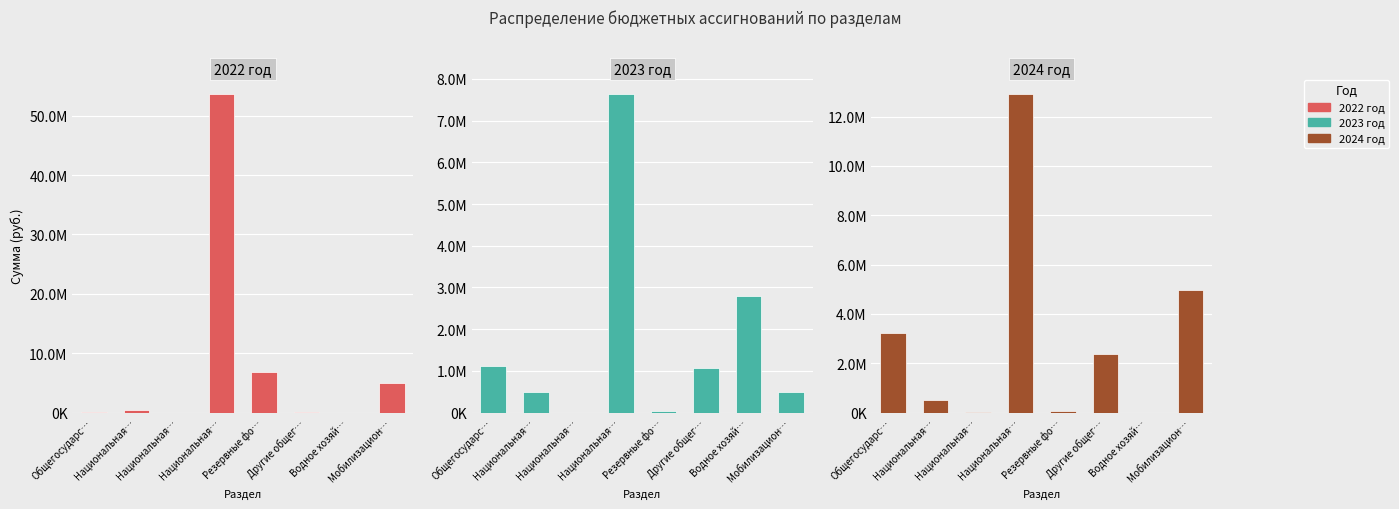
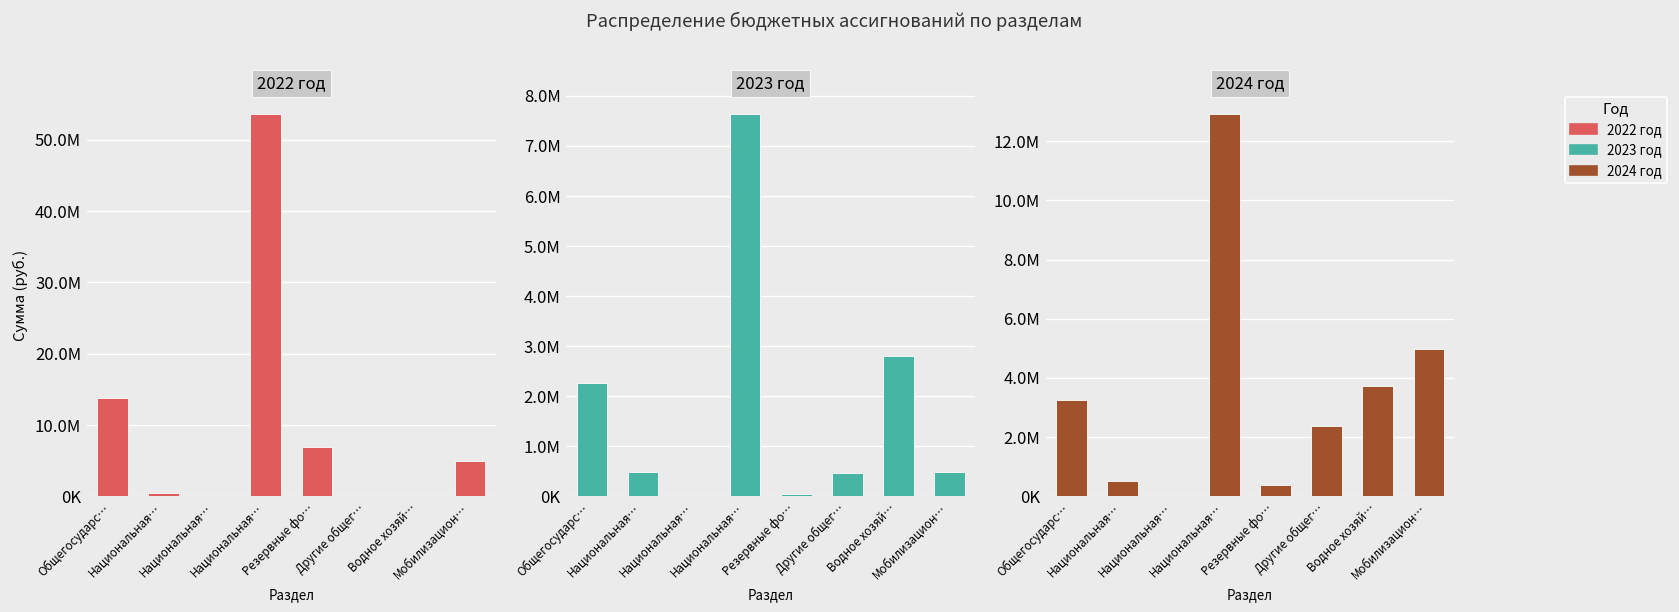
  {
    "2022 год": {
-     "Общегосударс…": 0,
+     "Общегосударс…": 14000000,
      "Резервные фо…": 7000000,
      "Мобилизацион…": 5000000
    },
    "2023 год": {
-     "Общегосударс…": 1100000,
-     "Другие общег…": 1100000,
+     "Общегосударс…": 2300000,
+     "Другие общег…": 500000,
      "Водное хозяй…": 2800000,
      "Мобилизацион…": 500000
    },
    "2024 год": {
      "Общегосударс…": 3200000,
-     "Резервные фо…": 100000,
+     "Резервные фо…": 400000,
      "Другие общег…": 2400000,
-     "Водное хозяй…": 0,
+     "Водное хозяй…": 3700000,
      "Мобилизацион…": 5000000
    }
  }
